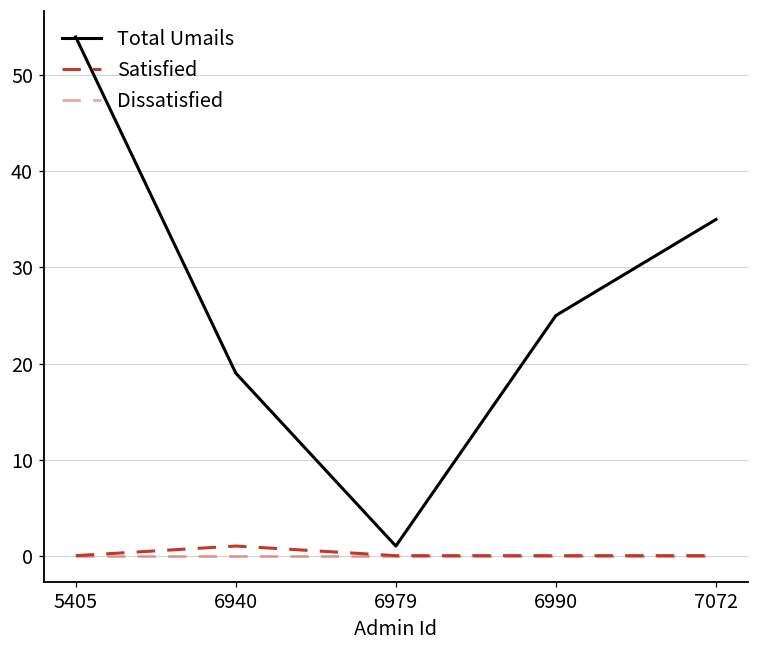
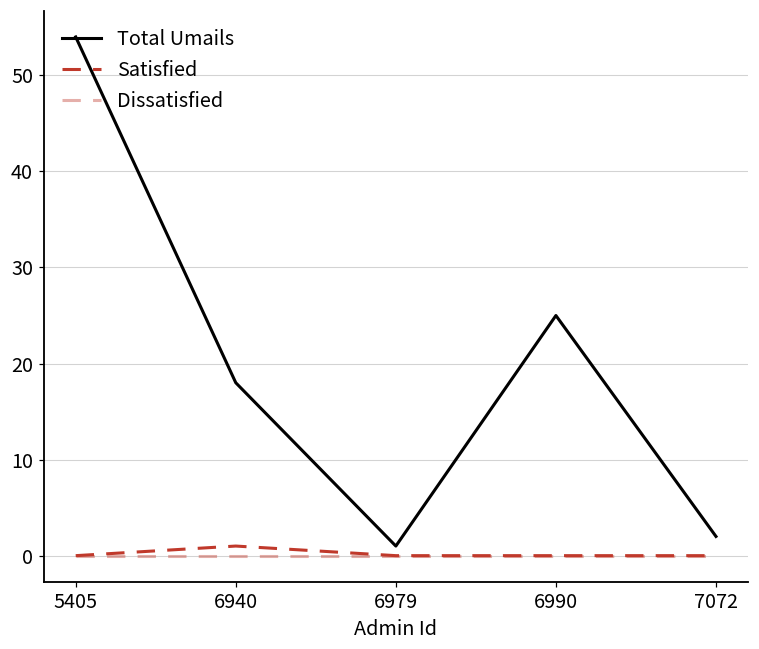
  {
    "Total Umails": {
      "5405": 54,
-     "6940": 19,
+     "6940": 18,
      "6979": 1,
      "6990": 25,
-     "7072": 35
+     "7072": 2
    }
  }
